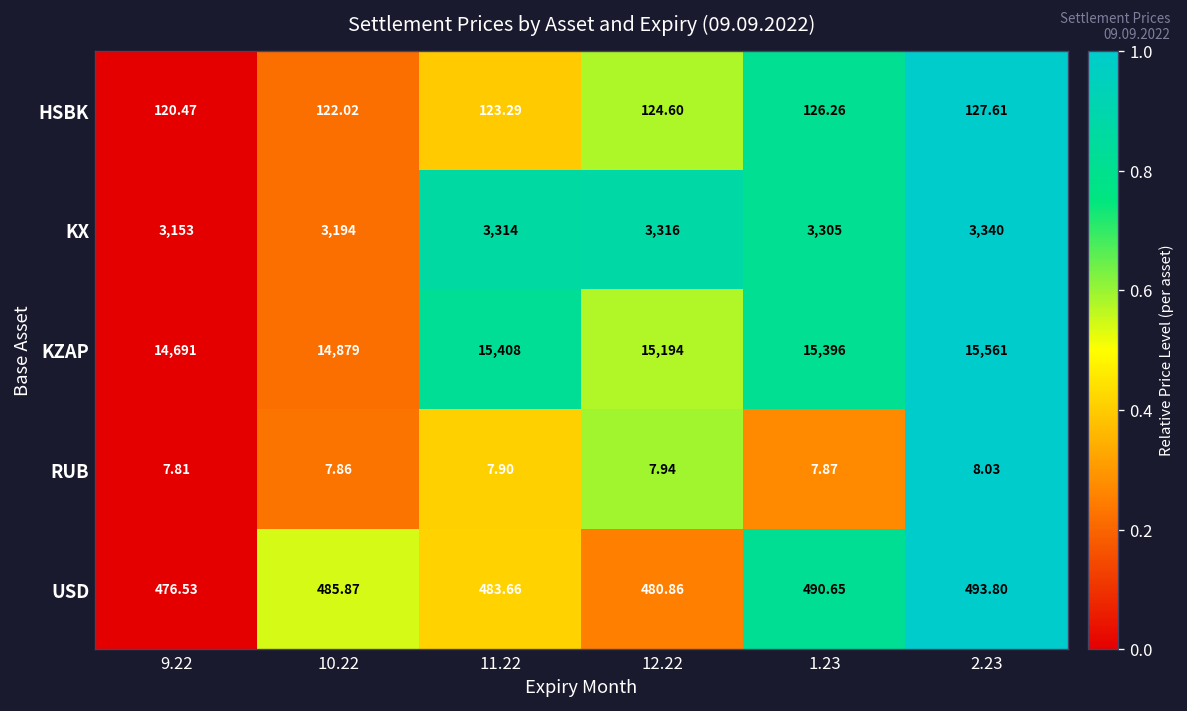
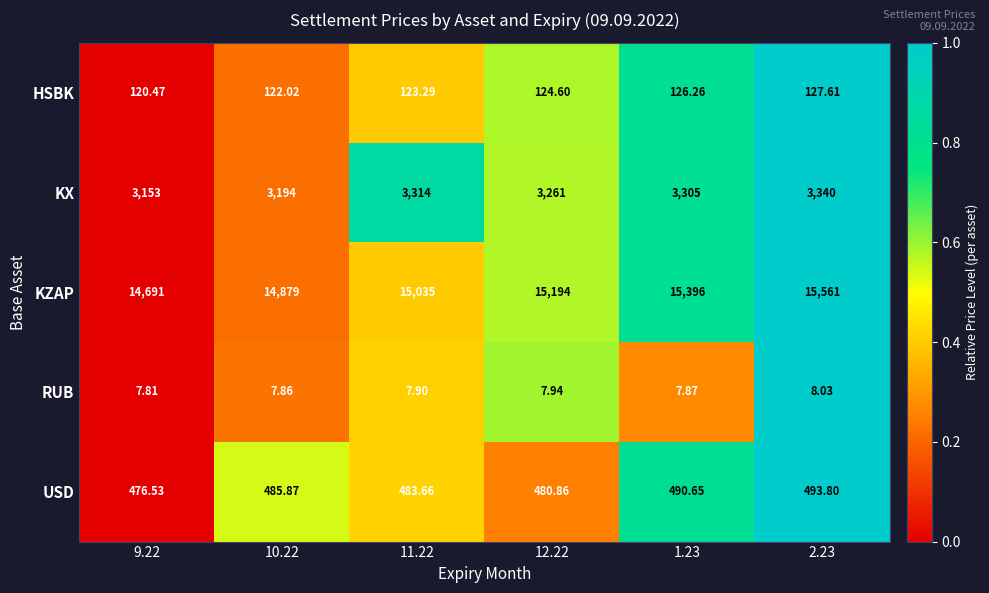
  {
    "HSBK": {
      "9.22": "120.47",
      "10.22": "122.02",
      "11.22": "123.29",
      "12.22": "124.60",
      "1.23": "126.26",
      "2.23": "127.61"
    },
    "KX": {
      "9.22": "3,153",
      "10.22": "3,194",
      "11.22": "3,314",
-     "12.22": "3,316",
+     "12.22": "3,261",
      "1.23": "3,305",
      "2.23": "3,340"
    },
    "KZAP": {
      "9.22": "14,691",
      "10.22": "14,879",
-     "11.22": "15,408",
+     "11.22": "15,035",
      "12.22": "15,194",
      "1.23": "15,396",
      "2.23": "15,561"
    },
    "RUB": {
      "9.22": "7.81",
      "10.22": "7.86",
      "11.22": "7.90",
      "12.22": "7.94",
      "1.23": "7.87",
      "2.23": "8.03"
    },
    "USD": {
      "9.22": "476.53",
      "10.22": "485.87",
      "11.22": "483.66",
      "12.22": "480.86",
      "1.23": "490.65",
      "2.23": "493.80"
    }
  }
